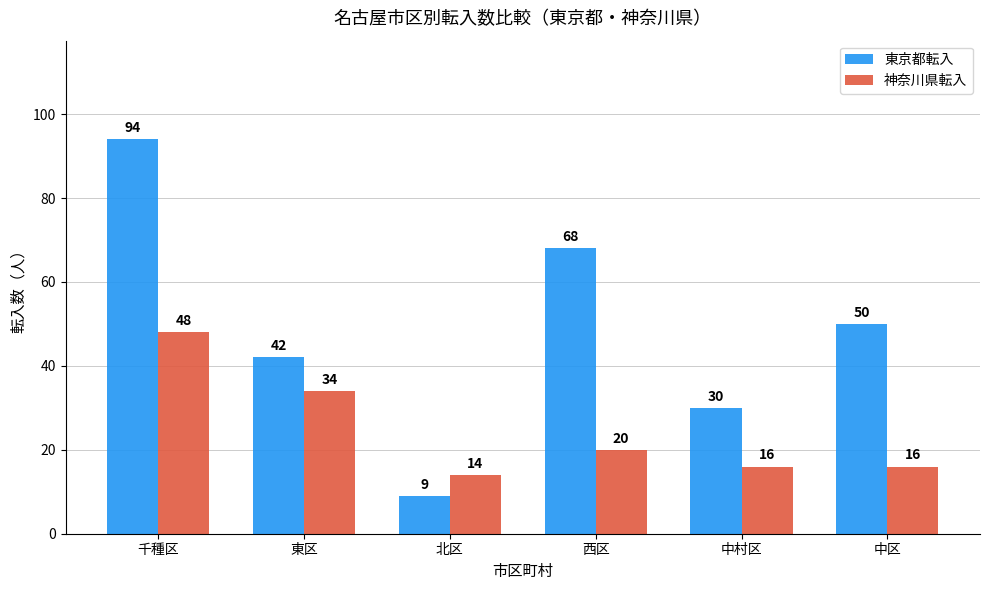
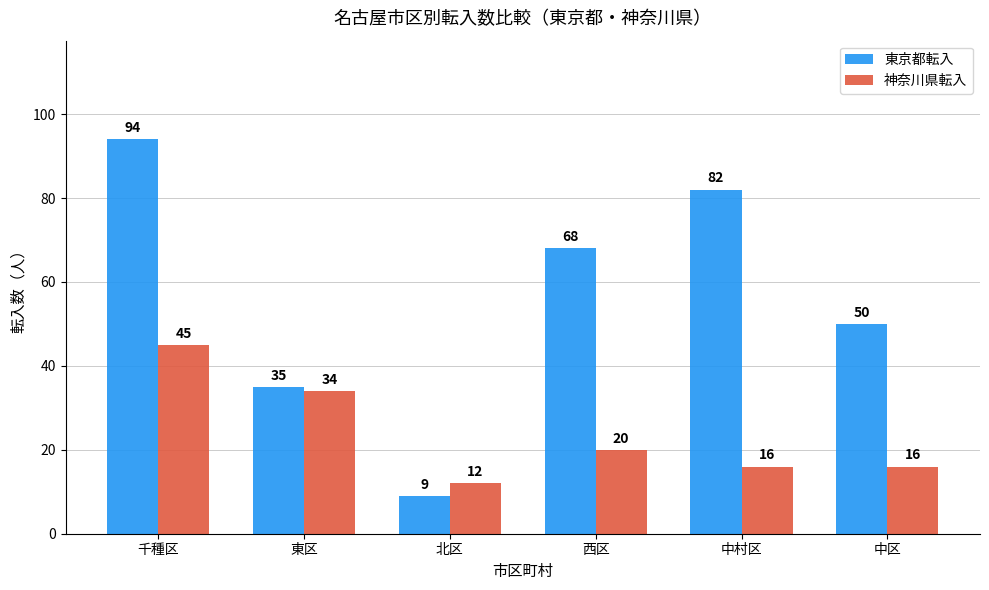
  {
    "東京都転入": {
      "千種区": 94,
-     "東区": 42,
+     "東区": 35,
      "北区": 9,
      "西区": 68,
-     "中村区": 30,
+     "中村区": 82,
      "中区": 50
    },
    "神奈川県転入": {
-     "千種区": 48,
+     "千種区": 45,
      "東区": 34,
-     "北区": 14,
+     "北区": 12,
      "西区": 20,
      "中村区": 16,
      "中区": 16
    }
  }
